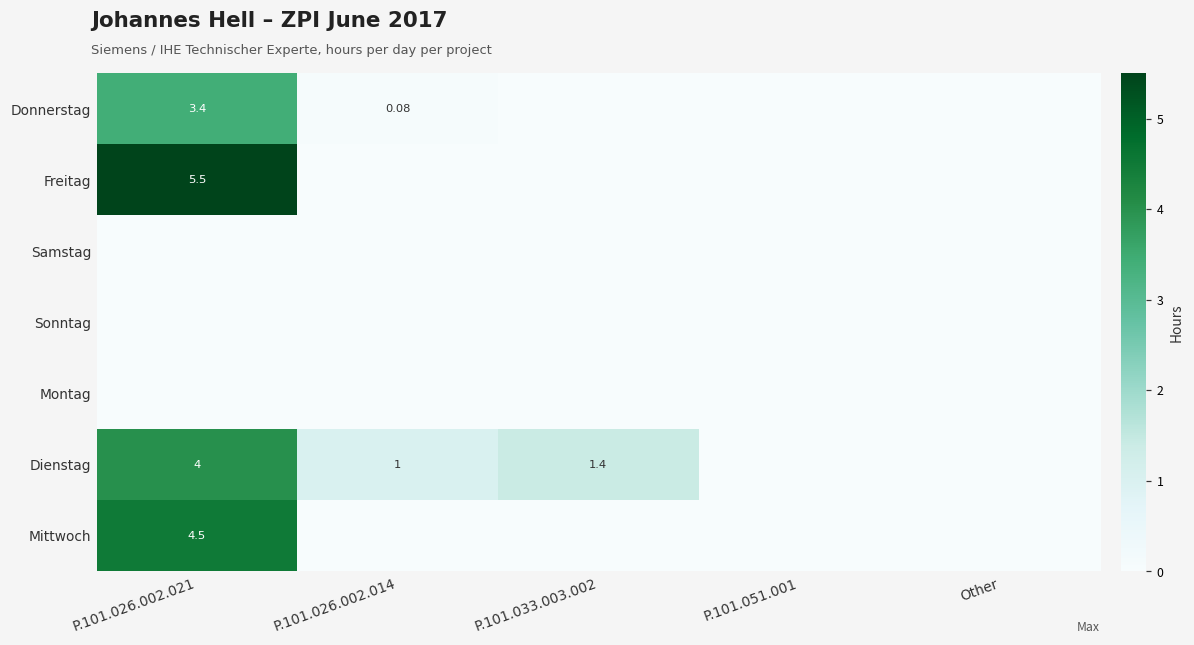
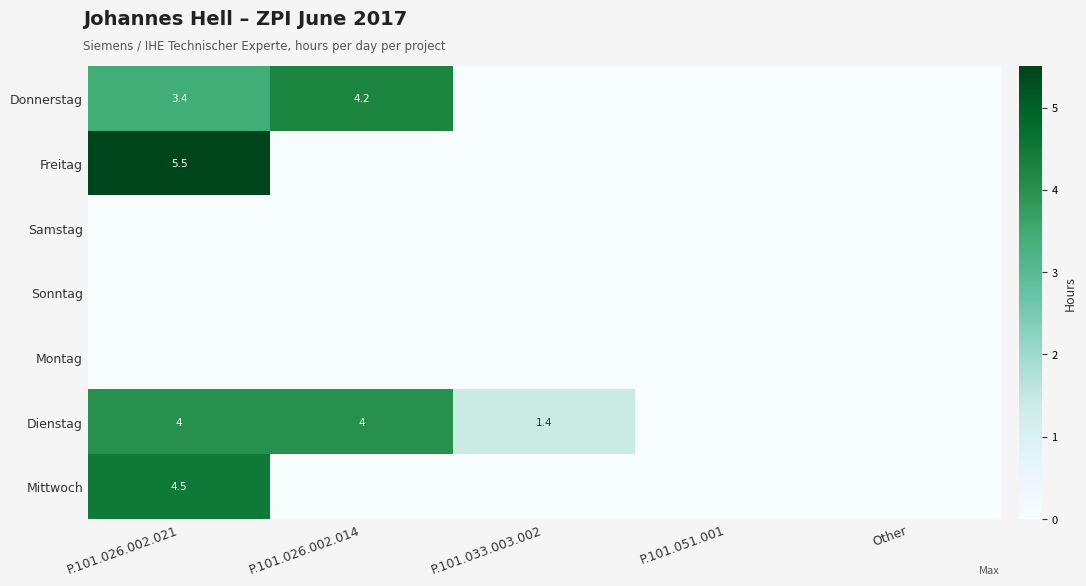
  {
    "Donnerstag": {
      "P.101.026.002.021": 3.4,
-     "P.101.026.002.014": 0.08
+     "P.101.026.002.014": 4.2
    },
    "Freitag": {
      "P.101.026.002.021": 5.5
    },
    "Dienstag": {
      "P.101.026.002.021": 4,
-     "P.101.026.002.014": 1,
+     "P.101.026.002.014": 4,
      "P.101.033.003.002": 1.4
    },
    "Mittwoch": {
      "P.101.026.002.021": 4.5
    }
  }
